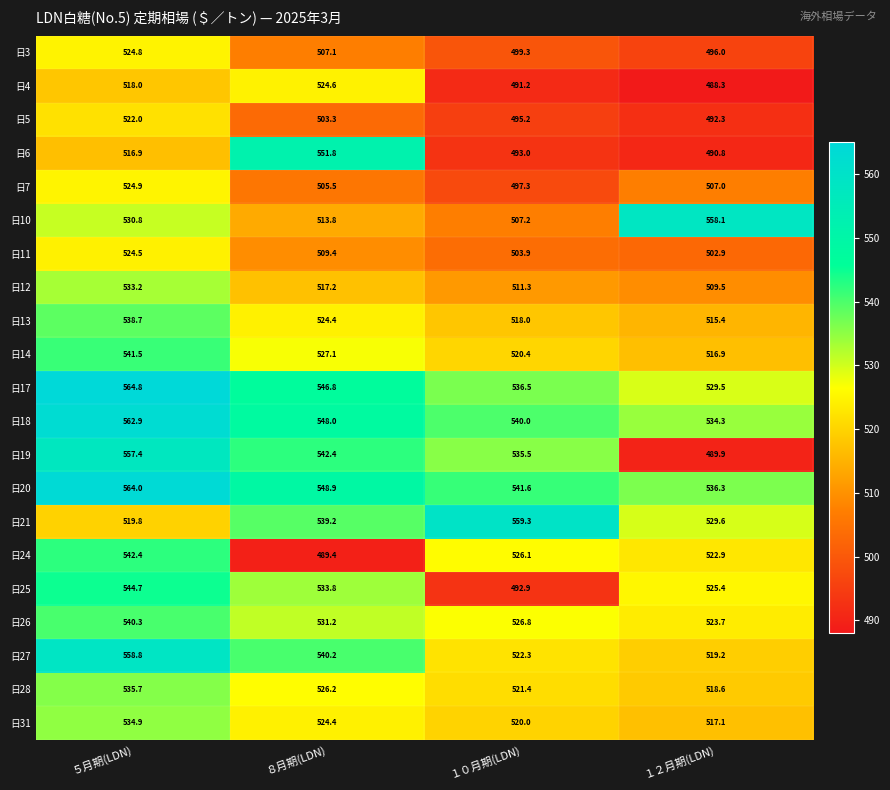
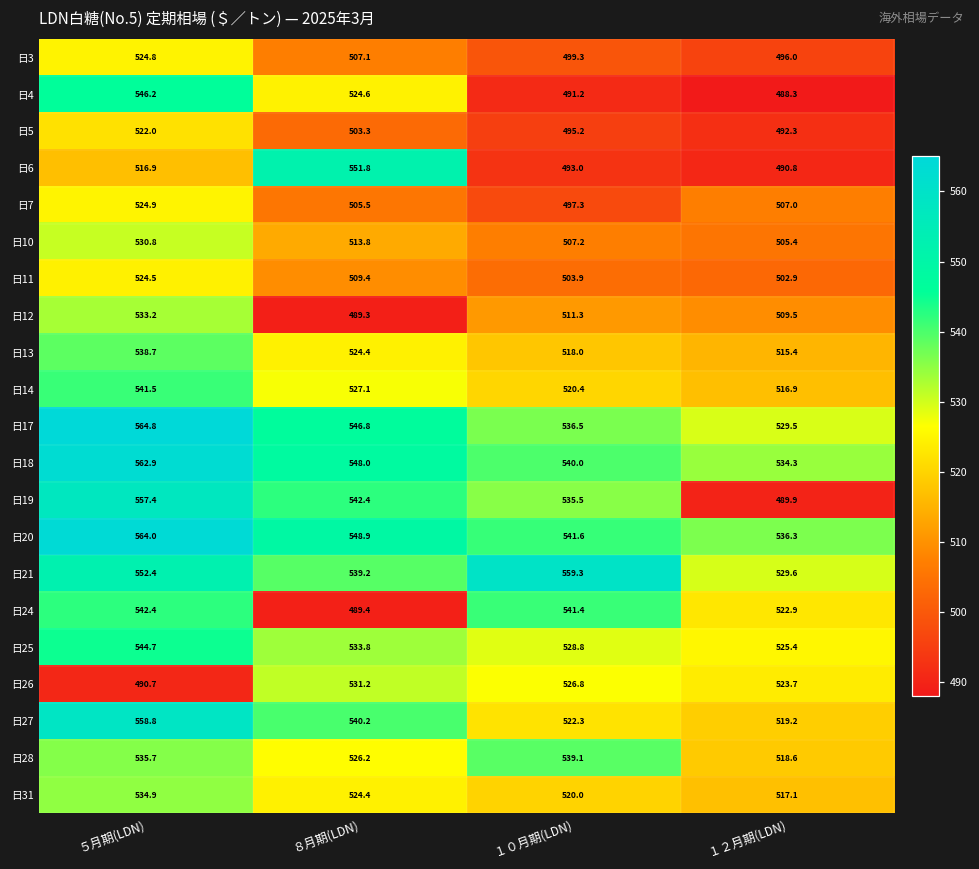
  {
    "日3": {
      "５月期(LDN)": 524.8,
      "８月期(LDN)": 507.1,
      "１０月期(LDN)": 499.3,
      "１２月期(LDN)": 496.0
    },
    "日4": {
-     "５月期(LDN)": 518.0,
+     "５月期(LDN)": 546.2,
      "８月期(LDN)": 524.6,
      "１０月期(LDN)": 491.2,
      "１２月期(LDN)": 488.3
    },
    "日5": {
      "５月期(LDN)": 522.0,
      "８月期(LDN)": 503.3,
      "１０月期(LDN)": 495.2,
      "１２月期(LDN)": 492.3
    },
    "日6": {
      "５月期(LDN)": 516.9,
      "８月期(LDN)": 551.8,
      "１０月期(LDN)": 493.0,
      "１２月期(LDN)": 490.8
    },
    "日7": {
      "５月期(LDN)": 524.9,
      "８月期(LDN)": 505.5,
      "１０月期(LDN)": 497.3,
      "１２月期(LDN)": 507.0
    },
    "日10": {
      "５月期(LDN)": 530.8,
      "８月期(LDN)": 513.8,
      "１０月期(LDN)": 507.2,
-     "１２月期(LDN)": 558.1
+     "１２月期(LDN)": 505.4
    },
    "日11": {
      "５月期(LDN)": 524.5,
      "８月期(LDN)": 509.4,
      "１０月期(LDN)": 503.9,
      "１２月期(LDN)": 502.9
    },
    "日12": {
      "５月期(LDN)": 533.2,
-     "８月期(LDN)": 517.2,
+     "８月期(LDN)": 489.3,
      "１０月期(LDN)": 511.3,
      "１２月期(LDN)": 509.5
    },
    "日13": {
      "５月期(LDN)": 538.7,
      "８月期(LDN)": 524.4,
      "１０月期(LDN)": 518.0,
      "１２月期(LDN)": 515.4
    },
    "日14": {
      "５月期(LDN)": 541.5,
      "８月期(LDN)": 527.1,
      "１０月期(LDN)": 520.4,
      "１２月期(LDN)": 516.9
    },
    "日17": {
      "５月期(LDN)": 564.8,
      "８月期(LDN)": 546.8,
      "１０月期(LDN)": 536.5,
      "１２月期(LDN)": 529.5
    },
    "日18": {
      "５月期(LDN)": 562.9,
      "８月期(LDN)": 548.0,
      "１０月期(LDN)": 540.0,
      "１２月期(LDN)": 534.3
    },
    "日19": {
      "５月期(LDN)": 557.4,
      "８月期(LDN)": 542.4,
      "１０月期(LDN)": 535.5,
      "１２月期(LDN)": 489.9
    },
    "日20": {
      "５月期(LDN)": 564.0,
      "８月期(LDN)": 548.9,
      "１０月期(LDN)": 541.6,
      "１２月期(LDN)": 536.3
    },
    "日21": {
-     "５月期(LDN)": 519.8,
+     "５月期(LDN)": 552.4,
      "８月期(LDN)": 539.2,
      "１０月期(LDN)": 559.3,
      "１２月期(LDN)": 529.6
    },
    "日24": {
      "５月期(LDN)": 542.4,
      "８月期(LDN)": 489.4,
-     "１０月期(LDN)": 526.1,
+     "１０月期(LDN)": 541.4,
      "１２月期(LDN)": 522.9
    },
    "日25": {
      "５月期(LDN)": 544.7,
      "８月期(LDN)": 533.8,
-     "１０月期(LDN)": 492.9,
+     "１０月期(LDN)": 528.8,
      "１２月期(LDN)": 525.4
    },
    "日26": {
-     "５月期(LDN)": 540.3,
+     "５月期(LDN)": 490.7,
      "８月期(LDN)": 531.2,
      "１０月期(LDN)": 526.8,
      "１２月期(LDN)": 523.7
    },
    "日27": {
      "５月期(LDN)": 558.8,
      "８月期(LDN)": 540.2,
      "１０月期(LDN)": 522.3,
      "１２月期(LDN)": 519.2
    },
    "日28": {
      "５月期(LDN)": 535.7,
      "８月期(LDN)": 526.2,
-     "１０月期(LDN)": 521.4,
+     "１０月期(LDN)": 539.1,
      "１２月期(LDN)": 518.6
    },
    "日31": {
      "５月期(LDN)": 534.9,
      "８月期(LDN)": 524.4,
      "１０月期(LDN)": 520.0,
      "１２月期(LDN)": 517.1
    }
  }
